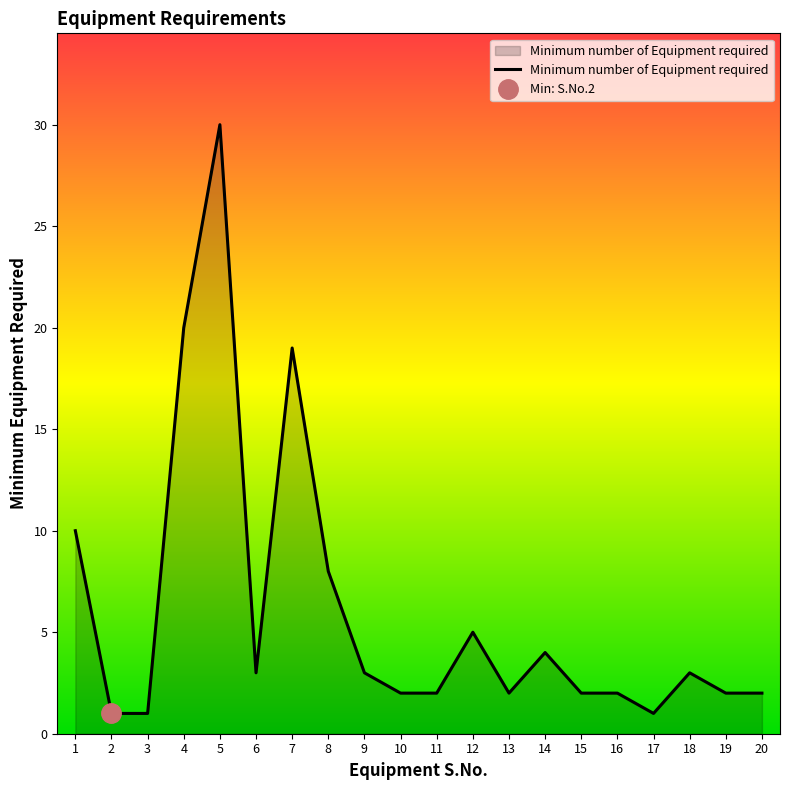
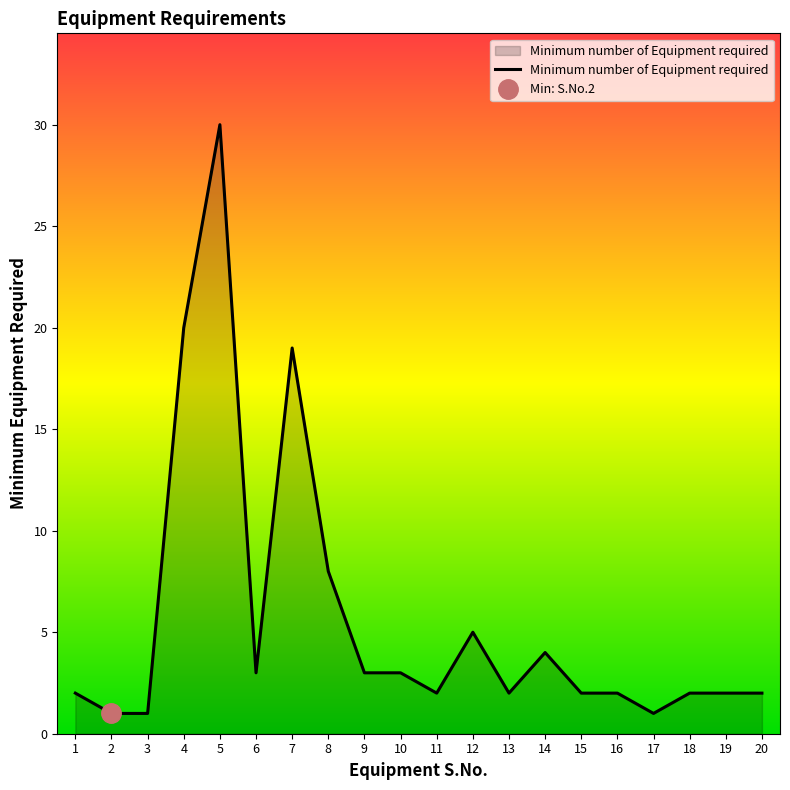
  {
    "Minimum number of Equipment required": {
-     "1": 10,
+     "1": 2,
      "3": 1,
      "4": 20,
      "5": 30,
      "6": 3,
      "7": 19,
      "8": 8,
      "9": 3,
-     "10": 2,
+     "10": 3,
      "11": 2,
      "12": 5,
      "13": 2,
      "14": 4,
      "15": 2,
      "16": 2,
      "17": 1,
-     "18": 3,
+     "18": 2,
      "19": 2,
      "20": 2
    }
  }
